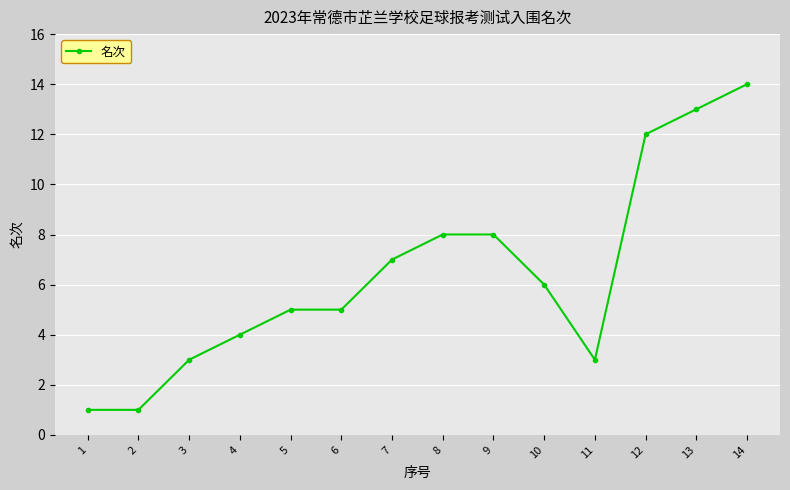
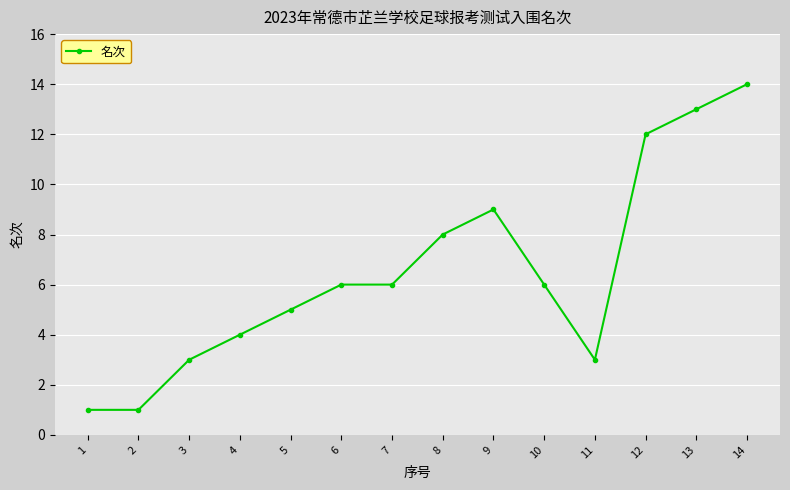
  {
    "1": 1,
    "2": 1,
    "3": 3,
    "4": 4,
    "5": 5,
-   "6": 5,
-   "7": 7,
+   "6": 6,
+   "7": 6,
    "8": 8,
-   "9": 8,
+   "9": 9,
    "10": 6,
    "11": 3,
    "12": 12,
    "13": 13,
    "14": 14
  }
